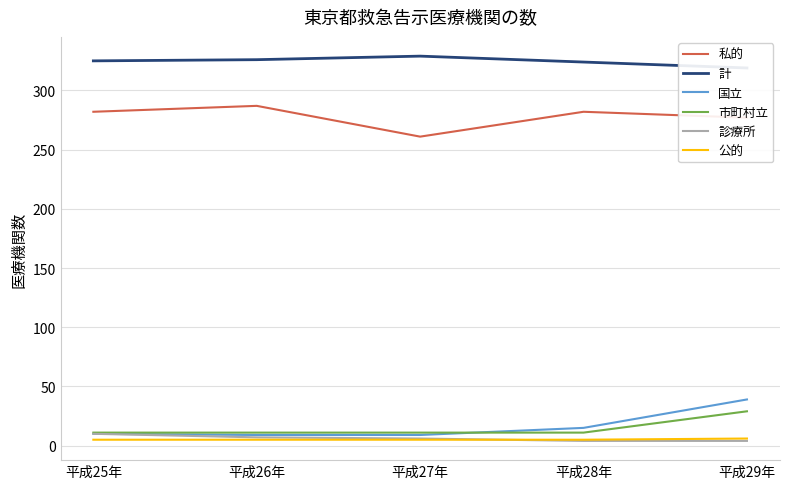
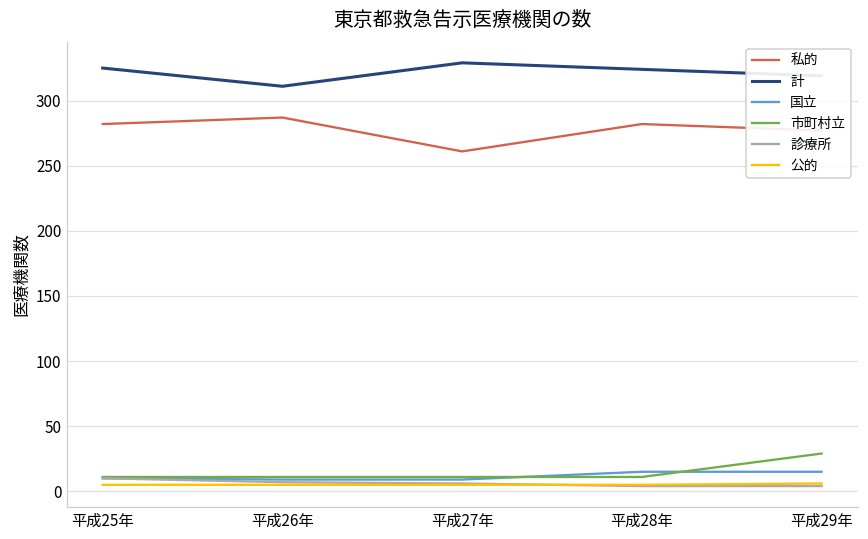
  {
    "私的": {
      "平成25年": 282,
      "平成26年": 287,
      "平成27年": 261,
      "平成28年": 282
    },
    "計": {
      "平成25年": 325,
-     "平成26年": 326,
+     "平成26年": 311,
      "平成27年": 329,
      "平成28年": 324
    },
    "国立": {
      "平成28年": 15,
-     "平成29年": 39
+     "平成29年": 15
    },
    "市町村立": {
      "平成28年": 11,
      "平成29年": 29
    },
    "公的": {
      "平成25年": 5
    }
  }
